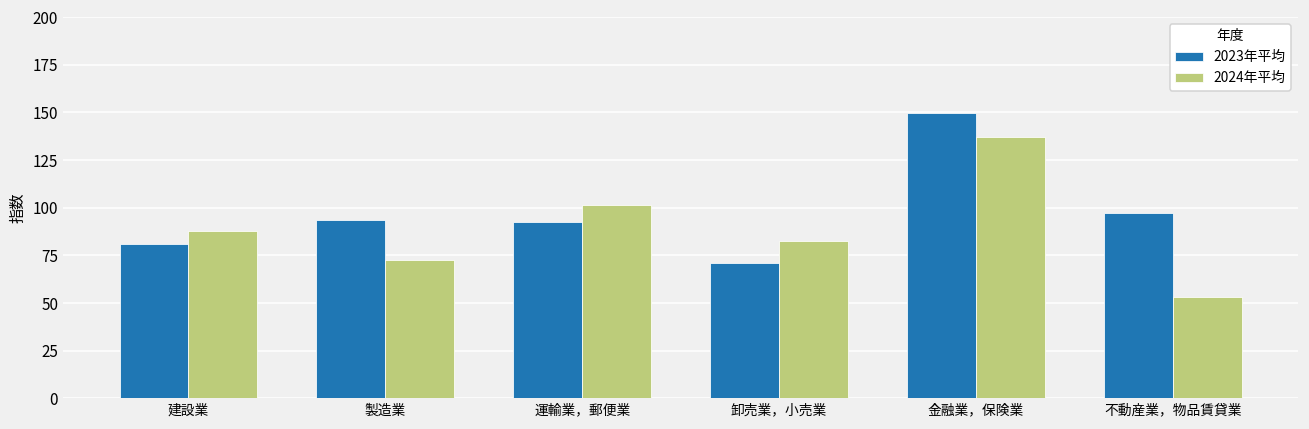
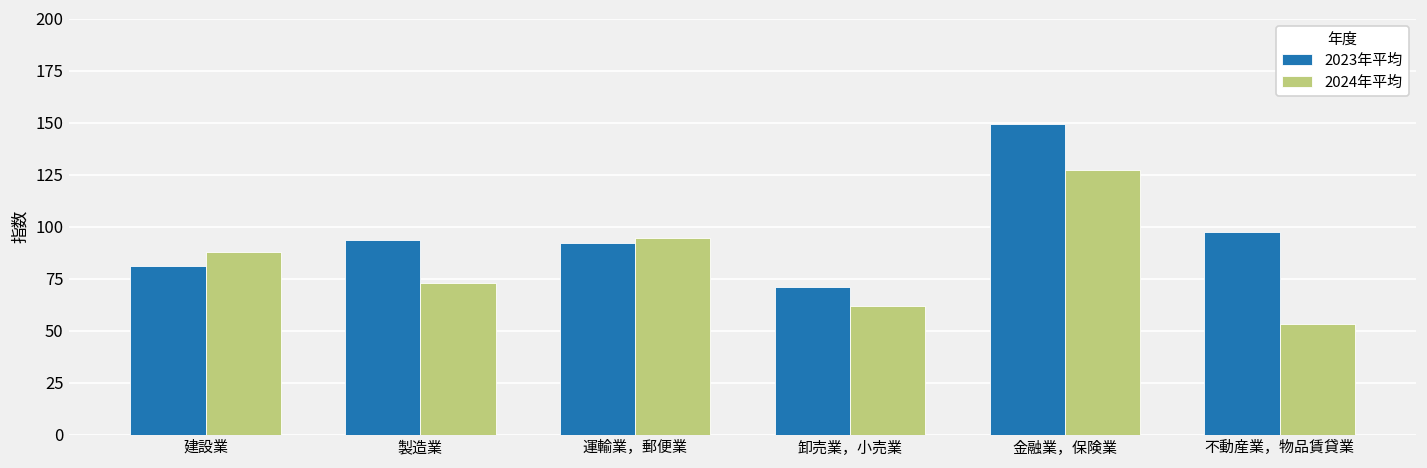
  {
    "2023年平均": {
      "建設業": 81,
      "製造業": 94,
      "運輸業，郵便業": 92,
      "卸売業，小売業": 71,
      "金融業，保険業": 150,
      "不動産業，物品賃貸業": 97
    },
    "2024年平均": {
      "建設業": 88,
      "製造業": 73,
-     "運輸業，郵便業": 101,
-     "卸売業，小売業": 82,
-     "金融業，保険業": 137,
+     "運輸業，郵便業": 95,
+     "卸売業，小売業": 62,
+     "金融業，保険業": 127,
      "不動産業，物品賃貸業": 53
    }
  }
